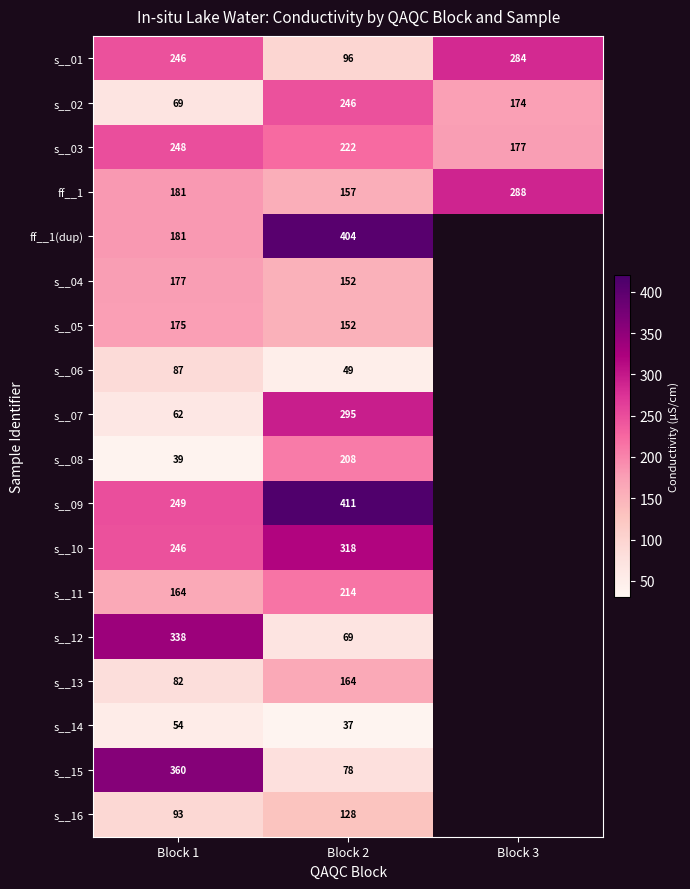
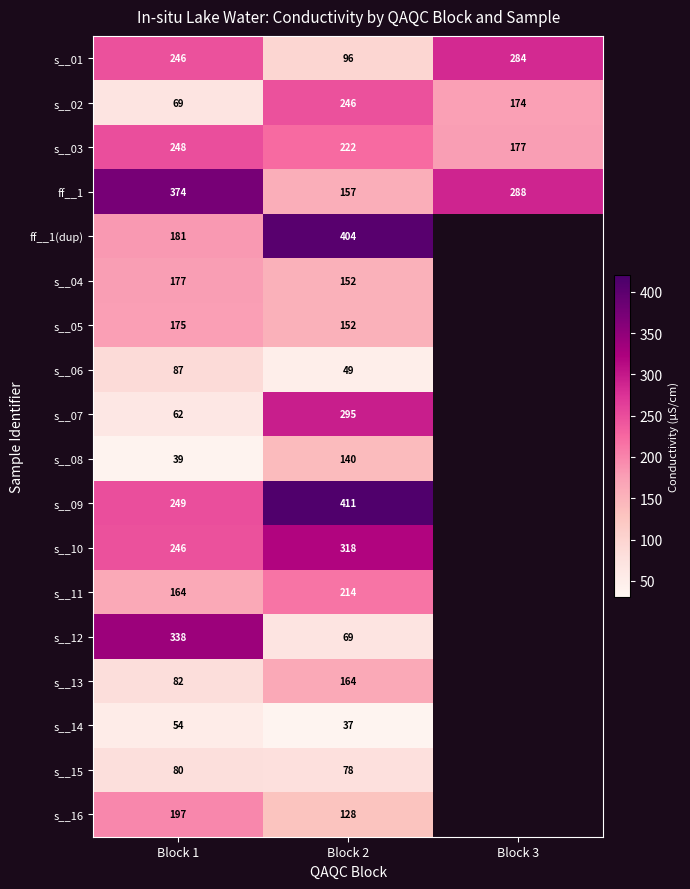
  {
    "s__01": {
      "Block 1": 246,
      "Block 2": 96,
      "Block 3": 284
    },
    "s__02": {
      "Block 1": 69,
      "Block 2": 246,
      "Block 3": 174
    },
    "s__03": {
      "Block 1": 248,
      "Block 2": 222,
      "Block 3": 177
    },
    "ff__1": {
-     "Block 1": 181,
+     "Block 1": 374,
      "Block 2": 157,
      "Block 3": 288
    },
    "ff__1(dup)": {
      "Block 1": 181,
      "Block 2": 404
    },
    "s__04": {
      "Block 1": 177,
      "Block 2": 152
    },
    "s__05": {
      "Block 1": 175,
      "Block 2": 152
    },
    "s__06": {
      "Block 1": 87,
      "Block 2": 49
    },
    "s__07": {
      "Block 1": 62,
      "Block 2": 295
    },
    "s__08": {
      "Block 1": 39,
-     "Block 2": 208
+     "Block 2": 140
    },
    "s__09": {
      "Block 1": 249,
      "Block 2": 411
    },
    "s__10": {
      "Block 1": 246,
      "Block 2": 318
    },
    "s__11": {
      "Block 1": 164,
      "Block 2": 214
    },
    "s__12": {
      "Block 1": 338,
      "Block 2": 69
    },
    "s__13": {
      "Block 1": 82,
      "Block 2": 164
    },
    "s__14": {
      "Block 1": 54,
      "Block 2": 37
    },
    "s__15": {
-     "Block 1": 360,
+     "Block 1": 80,
      "Block 2": 78
    },
    "s__16": {
-     "Block 1": 93,
+     "Block 1": 197,
      "Block 2": 128
    }
  }
